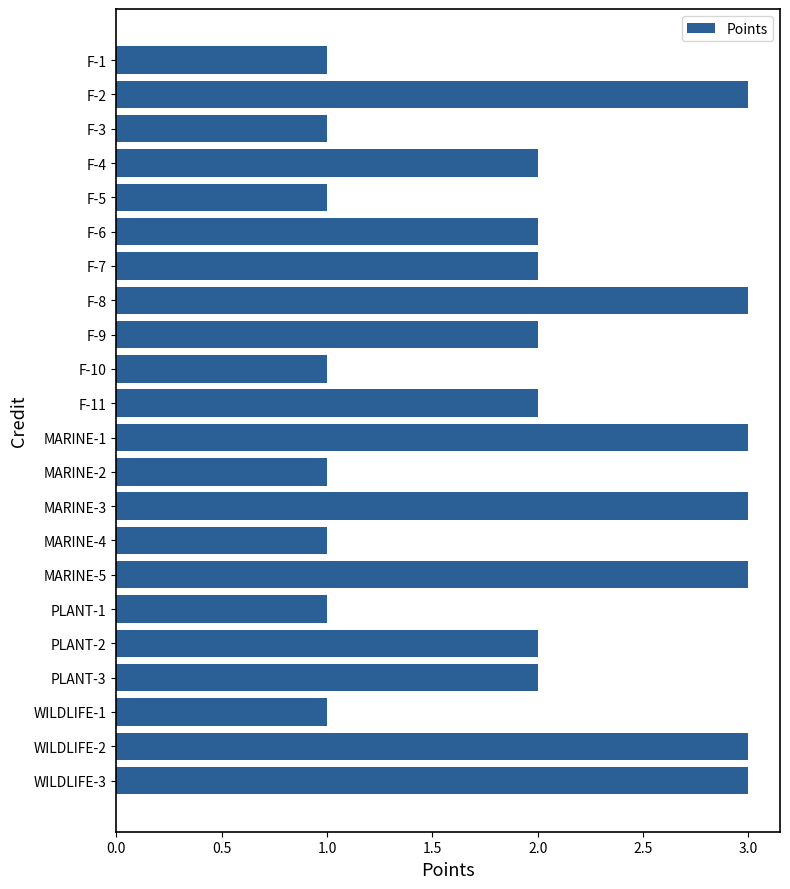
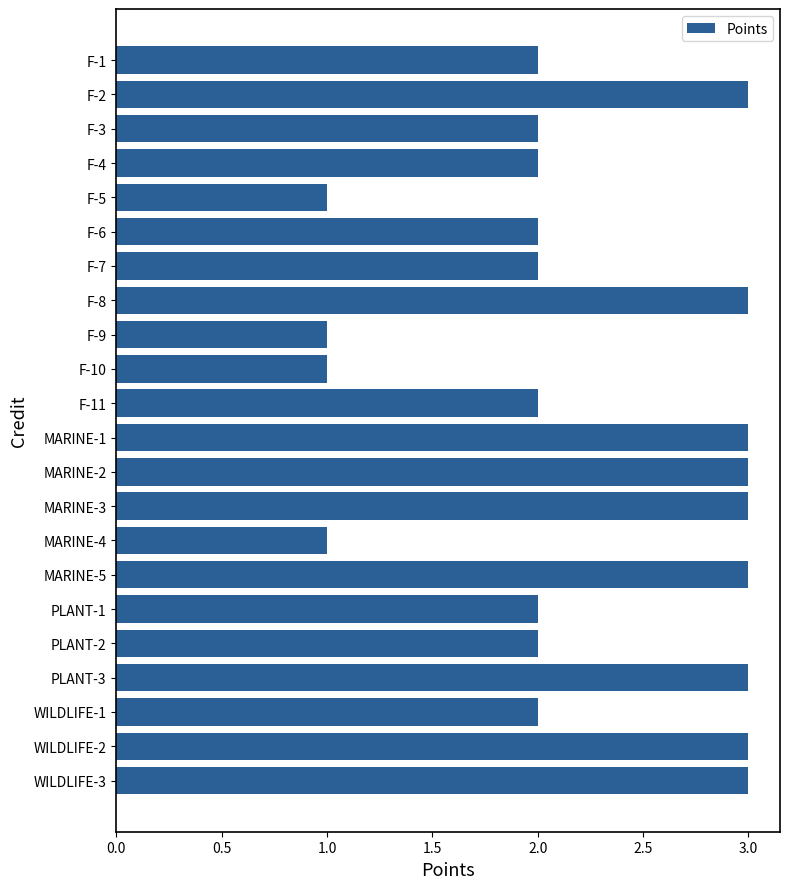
  {
-   "F-1": 1,
+   "F-1": 2,
    "F-2": 3,
-   "F-3": 1,
+   "F-3": 2,
    "F-4": 2,
    "F-5": 1,
    "F-6": 2,
    "F-7": 2,
    "F-8": 3,
-   "F-9": 2,
+   "F-9": 1,
    "F-10": 1,
    "F-11": 2,
    "MARINE-1": 3,
-   "MARINE-2": 1,
+   "MARINE-2": 3,
    "MARINE-3": 3,
    "MARINE-4": 1,
    "MARINE-5": 3,
-   "PLANT-1": 1,
+   "PLANT-1": 2,
    "PLANT-2": 2,
-   "PLANT-3": 2,
-   "WILDLIFE-1": 1,
+   "PLANT-3": 3,
+   "WILDLIFE-1": 2,
    "WILDLIFE-2": 3,
    "WILDLIFE-3": 3
  }
